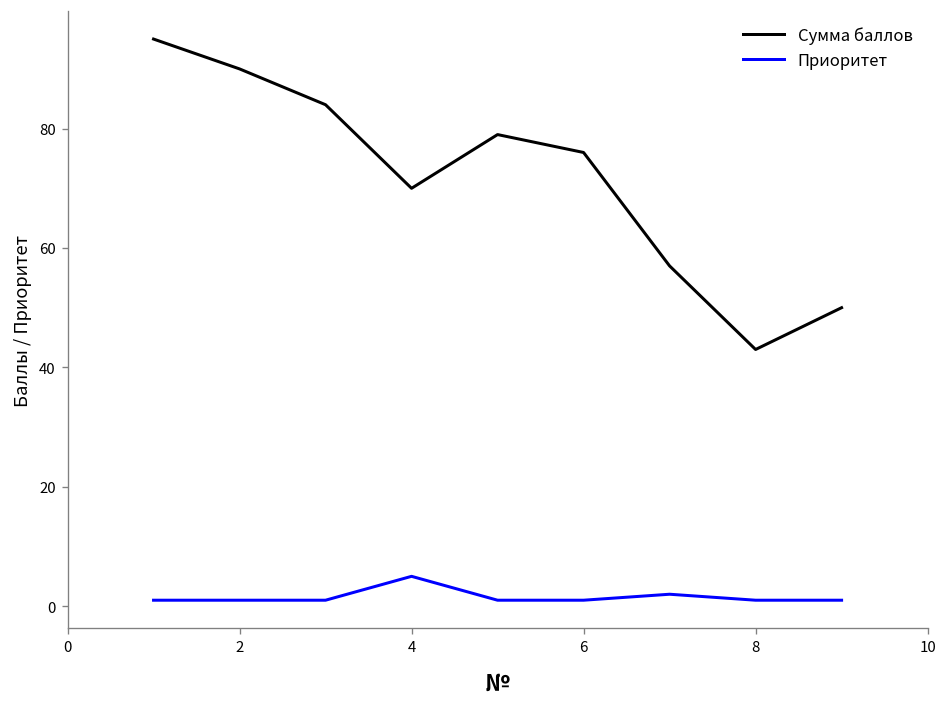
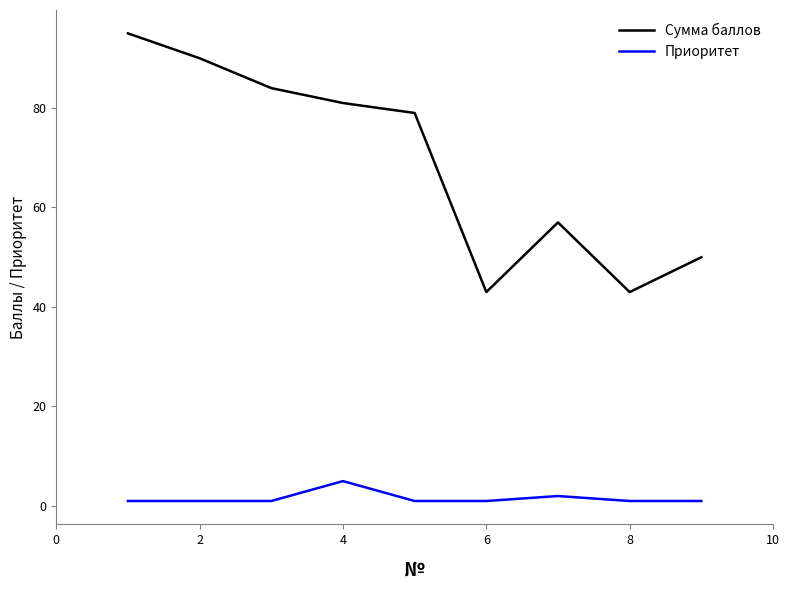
  {
    "Сумма баллов": {
      "2": 90,
-     "4": 70,
-     "6": 76,
+     "4": 81,
+     "6": 43,
      "8": 43
    },
    "Приоритет": {
      "2": 1,
      "4": 5,
      "6": 1,
      "8": 1
    }
  }
